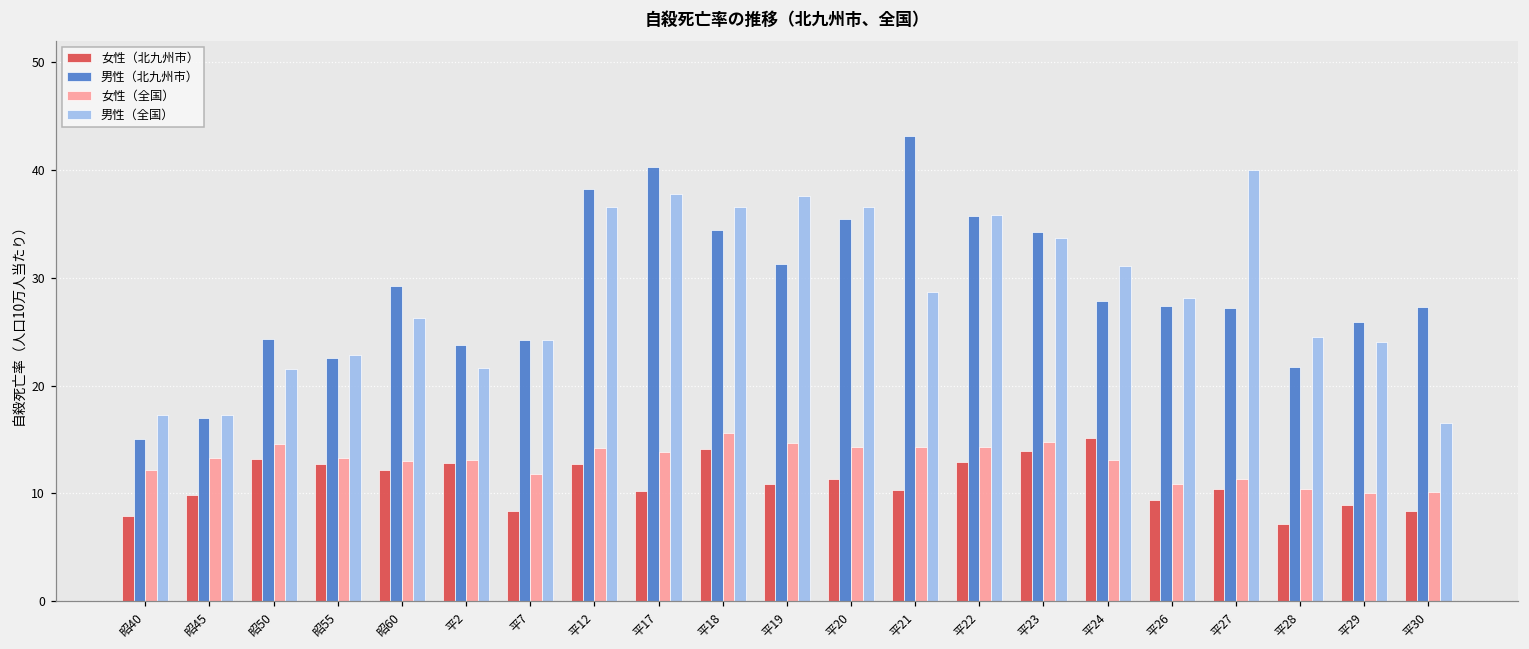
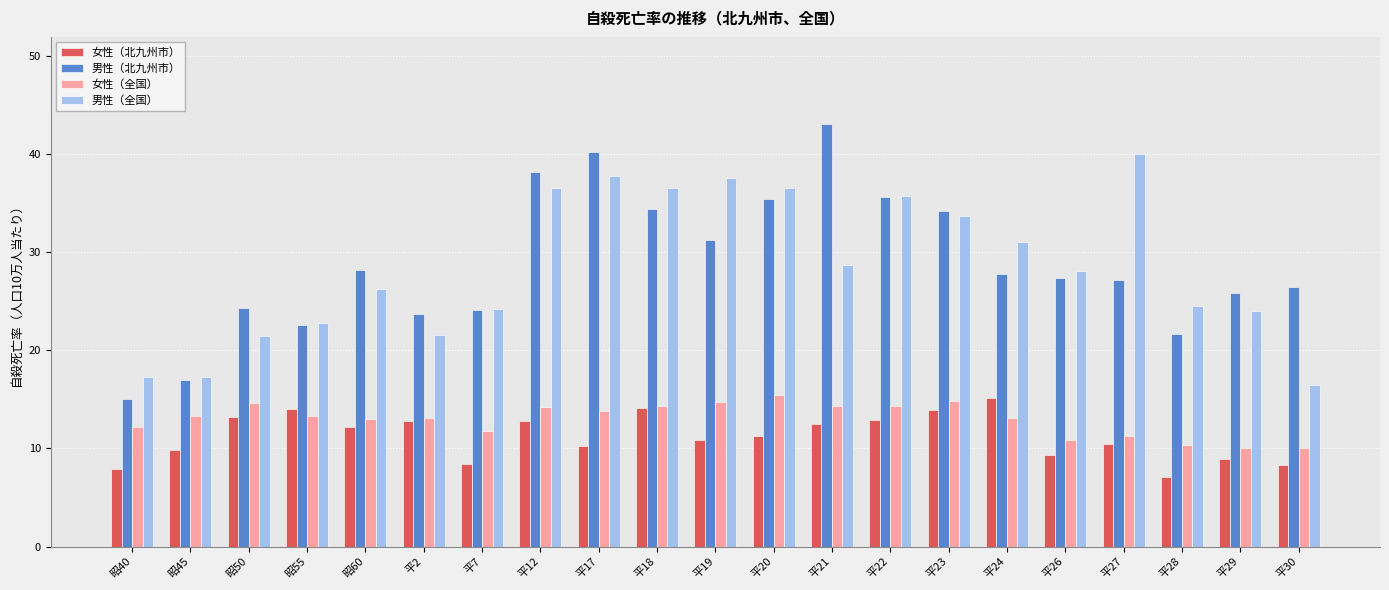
  {
    "女性（北九州市）": {
      "昭40": 8,
      "昭45": 10,
      "昭50": 13,
-     "昭55": 13,
+     "昭55": 14,
      "昭60": 12,
      "平2": 13,
      "平7": 8,
      "平12": 13,
      "平17": 10,
      "平18": 14,
      "平19": 11,
      "平20": 11,
-     "平21": 10,
+     "平21": 12,
      "平22": 13,
      "平23": 14,
      "平24": 15,
      "平26": 9,
      "平27": 10,
      "平28": 7,
      "平29": 9,
      "平30": 8
    },
    "男性（北九州市）": {
      "昭40": 15,
      "昭45": 17,
      "昭50": 24,
      "昭55": 23,
-     "昭60": 29,
+     "昭60": 28,
      "平2": 24,
      "平7": 24,
      "平12": 38,
      "平17": 40,
      "平18": 34,
      "平19": 31,
      "平20": 35,
      "平21": 43,
      "平22": 36,
      "平23": 34,
      "平24": 28,
      "平26": 27,
      "平27": 27,
      "平28": 22,
      "平29": 26,
-     "平30": 27
+     "平30": 26
    },
    "女性（全国）": {
      "昭40": 12,
      "昭45": 13,
      "昭50": 15,
      "昭55": 13,
      "昭60": 13,
      "平2": 13,
      "平7": 12,
      "平12": 14,
      "平17": 14,
-     "平18": 16,
+     "平18": 14,
      "平19": 15,
-     "平20": 14,
+     "平20": 16,
      "平21": 14,
      "平22": 14,
      "平23": 15,
      "平24": 13,
      "平26": 11,
      "平27": 11,
      "平28": 10,
      "平29": 10,
      "平30": 10
    },
    "男性（全国）": {
      "昭40": 17,
      "昭45": 17,
      "昭50": 22,
      "昭55": 23,
      "昭60": 26,
      "平2": 22,
      "平7": 24,
      "平12": 37,
      "平17": 38,
      "平18": 37,
      "平19": 38,
      "平20": 37,
      "平21": 29,
      "平22": 36,
      "平23": 34,
      "平24": 31,
      "平26": 28,
      "平27": 40,
      "平28": 25,
      "平29": 24,
      "平30": 17
    }
  }
